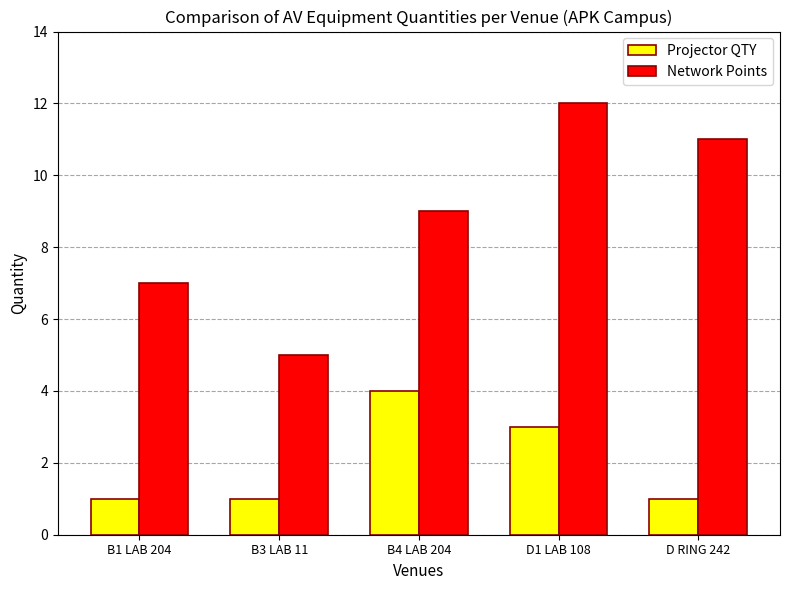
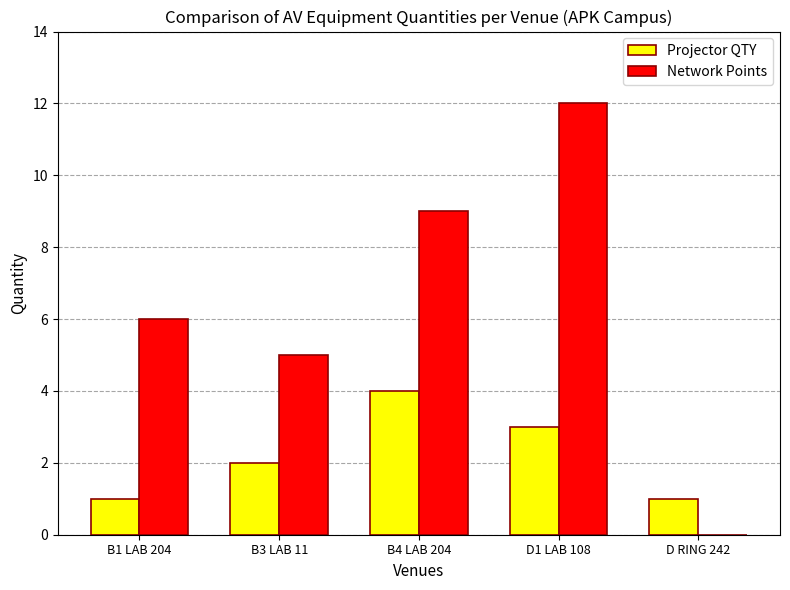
  {
    "Projector QTY": {
      "B1 LAB 204": 1,
-     "B3 LAB 11": 1,
+     "B3 LAB 11": 2,
      "B4 LAB 204": 4,
      "D1 LAB 108": 3,
      "D RING 242": 1
    },
    "Network Points": {
-     "B1 LAB 204": 7,
+     "B1 LAB 204": 6,
      "B3 LAB 11": 5,
      "B4 LAB 204": 9,
      "D1 LAB 108": 12,
-     "D RING 242": 11
+     "D RING 242": 0
    }
  }
